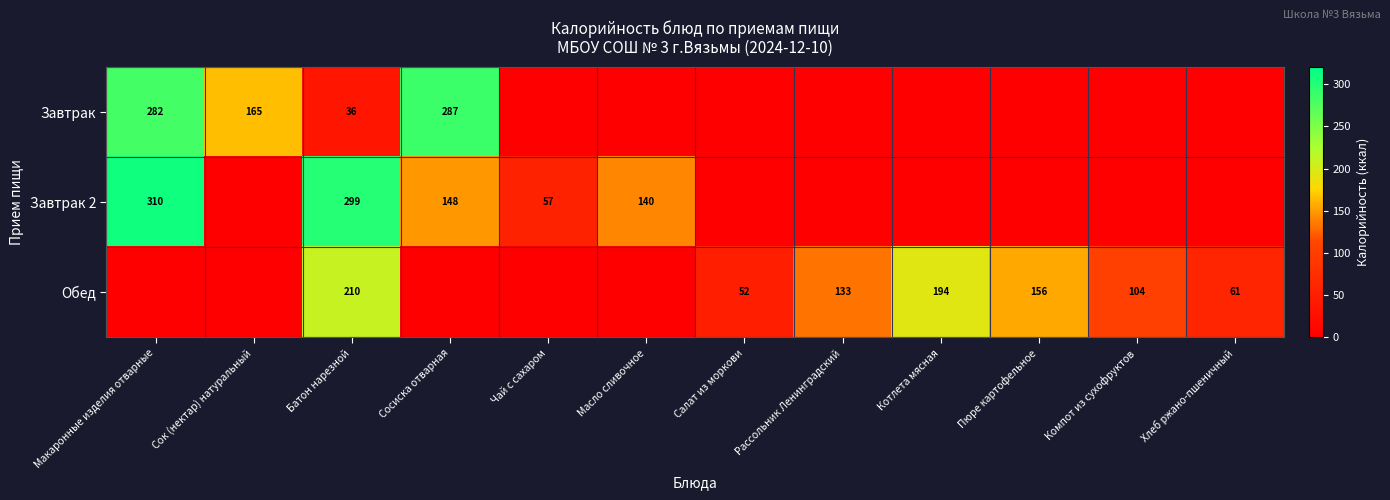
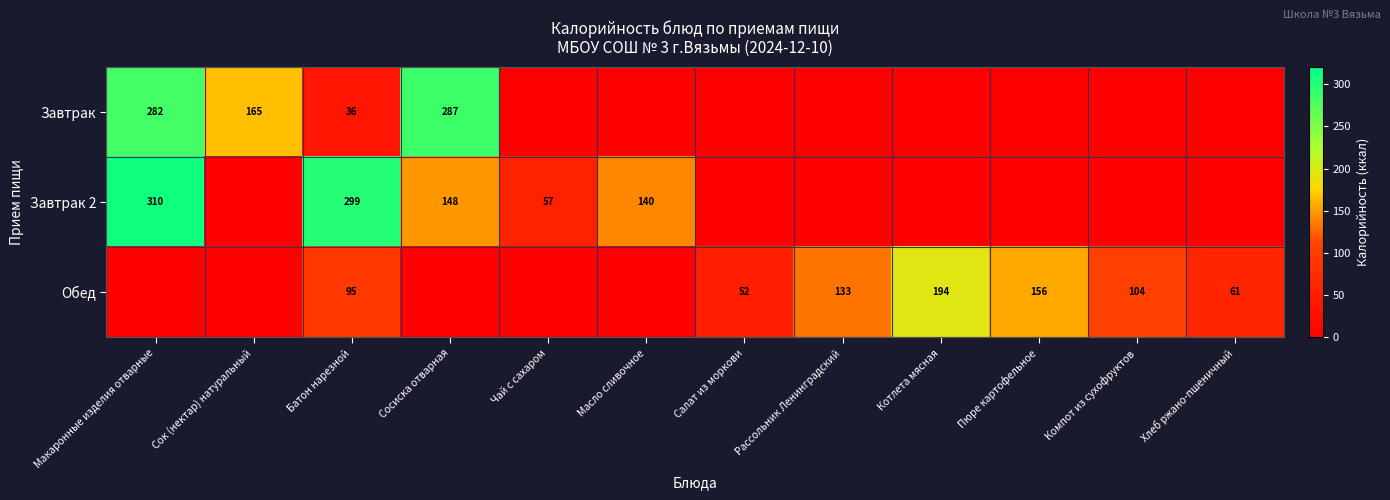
  {
    "Завтрак": {
      "Макаронные изделия отварные": 282,
      "Сок (нектар) натуральный": 165,
      "Батон нарезной": 36,
      "Сосиска отварная": 287
    },
    "Завтрак 2": {
      "Макаронные изделия отварные": 310,
      "Батон нарезной": 299,
      "Сосиска отварная": 148,
      "Чай с сахаром": 57,
      "Масло сливочное": 140
    },
    "Обед": {
-     "Батон нарезной": 210,
+     "Батон нарезной": 95,
      "Салат из моркови": 52,
      "Рассольник Ленинградский": 133,
      "Котлета мясная": 194,
      "Пюре картофельное": 156,
      "Компот из сухофруктов": 104,
      "Хлеб ржано-пшеничный": 61
    }
  }
